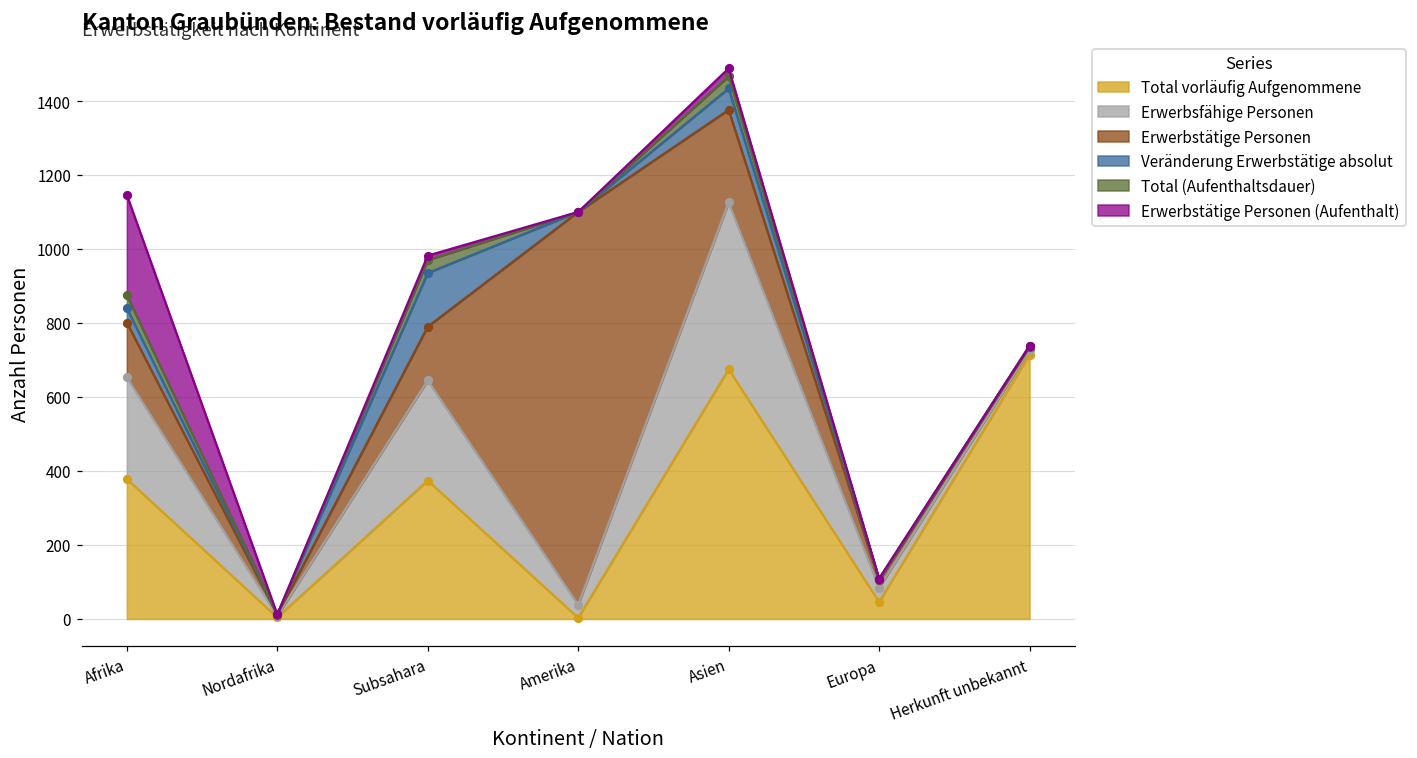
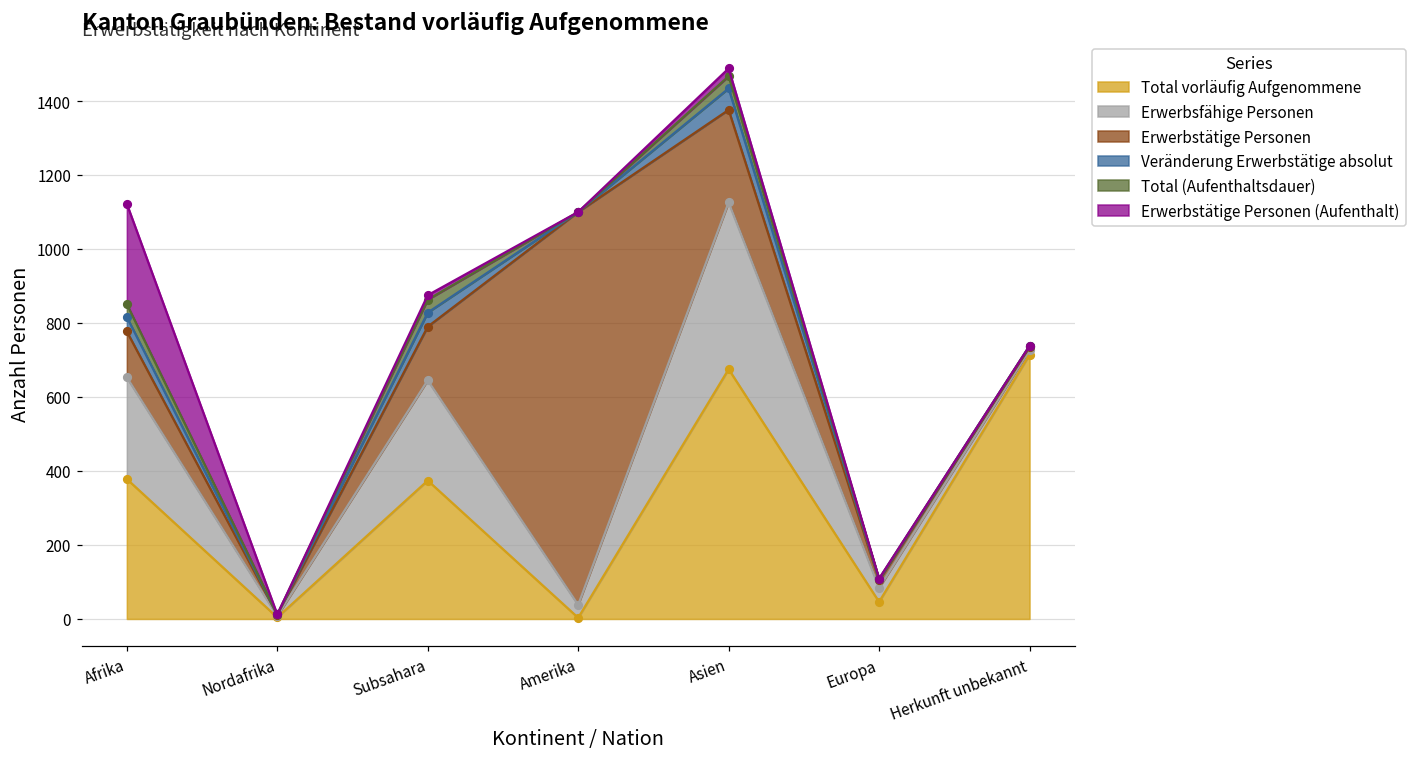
  {
    "Total vorläufig Aufgenommene": {
      "Afrika": 380,
      "Subsahara": 370,
      "Amerika": 0,
      "Asien": 680,
      "Europa": 50,
      "Herkunft unbekannt": 710
    },
    "Erwerbsfähige Personen": {
      "Afrika": 280,
      "Subsahara": 270,
      "Amerika": 40,
      "Asien": 450,
      "Europa": 40
    },
    "Erwerbstätige Personen": {
-     "Afrika": 150,
+     "Afrika": 120,
      "Subsahara": 150,
      "Asien": 250
    },
    "Veränderung Erwerbstätige absolut": {
      "Afrika": 40,
-     "Subsahara": 150,
+     "Subsahara": 40,
      "Asien": 60
    },
    "Total (Aufenthaltsdauer)": {
      "Afrika": 40,
      "Subsahara": 40,
      "Asien": 30
    },
    "Erwerbstätige Personen (Aufenthalt)": {
      "Afrika": 270,
      "Subsahara": 10,
      "Asien": 20
    }
  }
